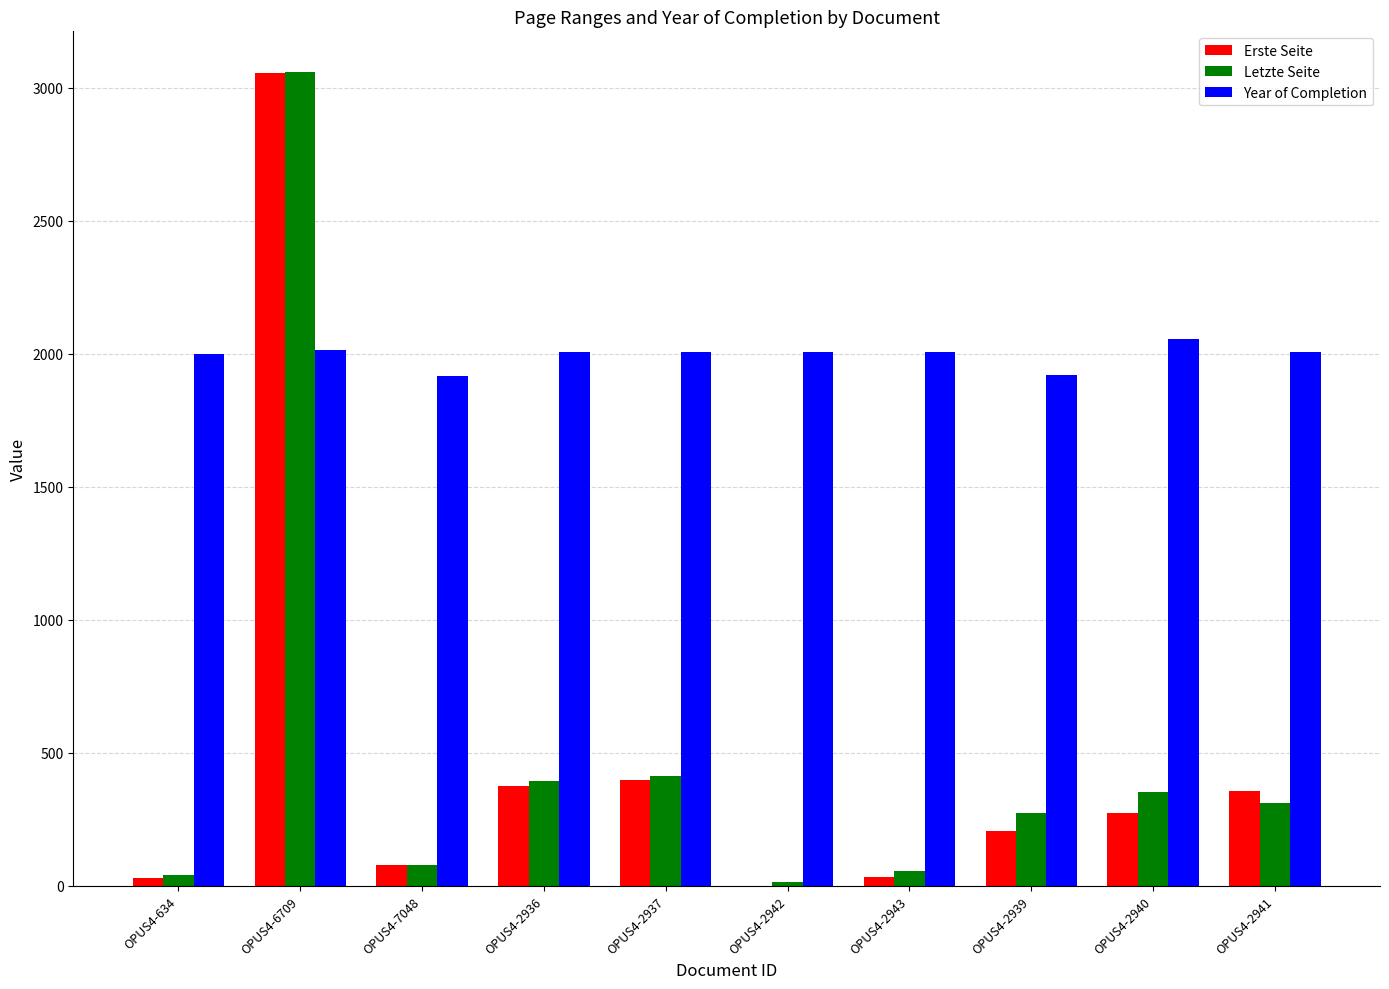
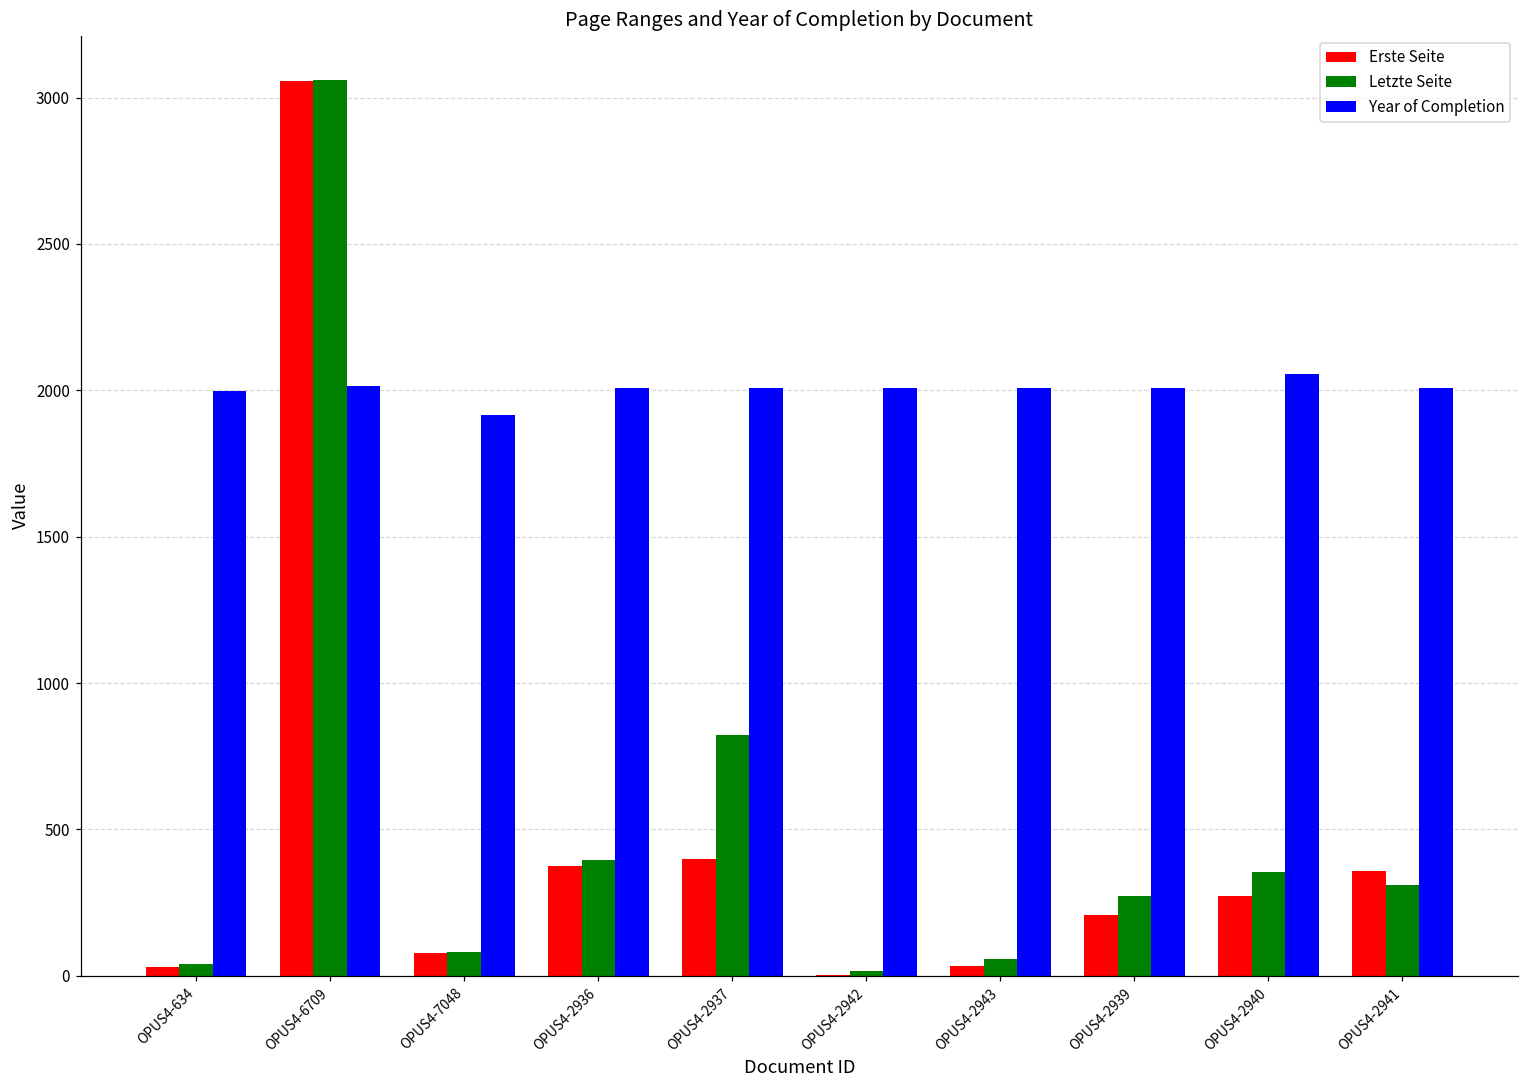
  {
    "Erste Seite": {
      "OPUS4-634": 30,
      "OPUS4-6709": 3060,
      "OPUS4-7048": 80,
      "OPUS4-2936": 380,
      "OPUS4-2937": 400,
      "OPUS4-2943": 30,
      "OPUS4-2939": 210,
      "OPUS4-2940": 270,
      "OPUS4-2941": 360
    },
    "Letzte Seite": {
      "OPUS4-634": 40,
      "OPUS4-6709": 3060,
      "OPUS4-7048": 80,
      "OPUS4-2936": 400,
-     "OPUS4-2937": 410,
+     "OPUS4-2937": 820,
      "OPUS4-2942": 20,
      "OPUS4-2943": 60,
      "OPUS4-2939": 270,
      "OPUS4-2940": 360,
      "OPUS4-2941": 310
    },
    "Year of Completion": {
      "OPUS4-634": 2000,
      "OPUS4-6709": 2010,
      "OPUS4-7048": 1920,
      "OPUS4-2936": 2010,
      "OPUS4-2937": 2010,
      "OPUS4-2942": 2010,
      "OPUS4-2943": 2010,
-     "OPUS4-2939": 1920,
+     "OPUS4-2939": 2010,
      "OPUS4-2940": 2060,
      "OPUS4-2941": 2010
    }
  }
